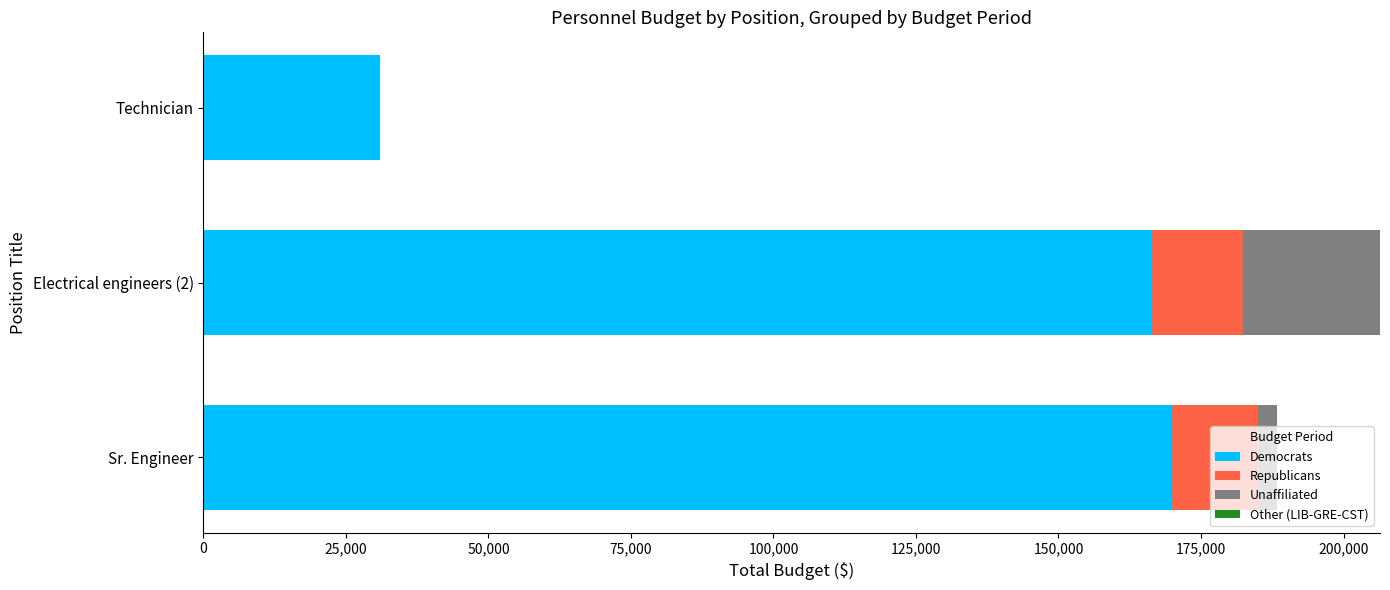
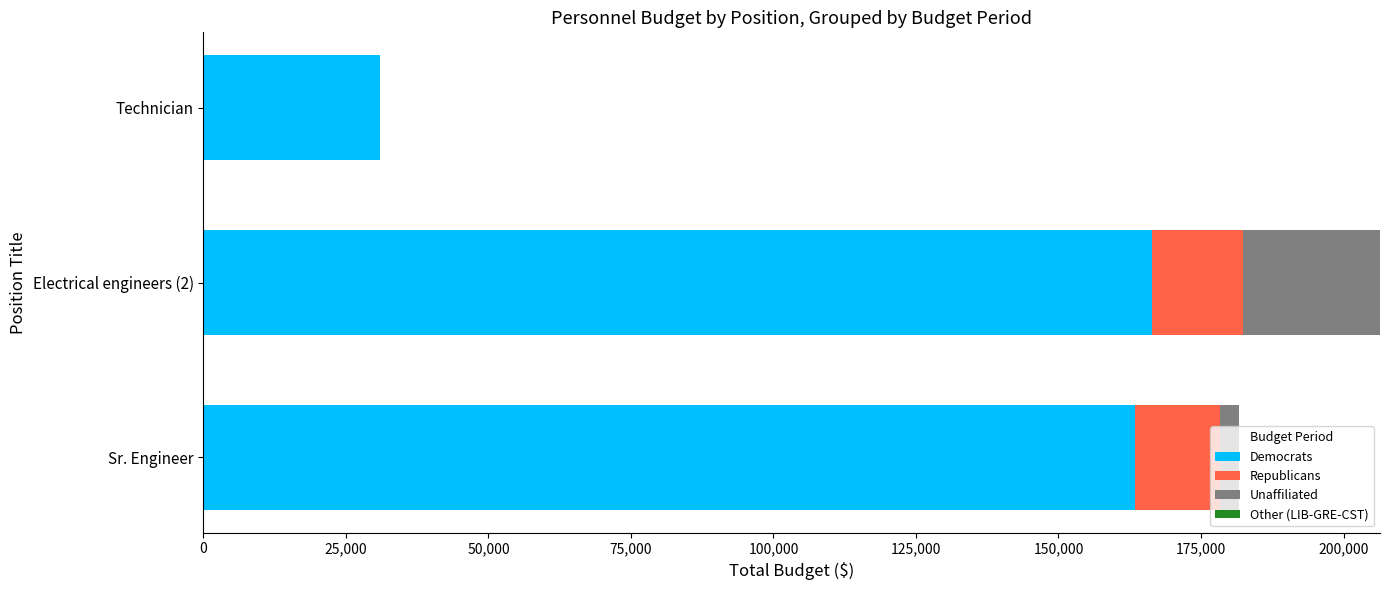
  {
    "Democrats": {
      "Technician": "31,000",
      "Electrical engineers (2)": "166,000",
-     "Sr. Engineer": "170,000"
+     "Sr. Engineer": "163,000"
    },
    "Republicans": {
      "Technician": "0",
      "Electrical engineers (2)": "16,000"
    },
    "Other (LIB-GRE-CST)": {
      "Technician": "0"
    }
  }
